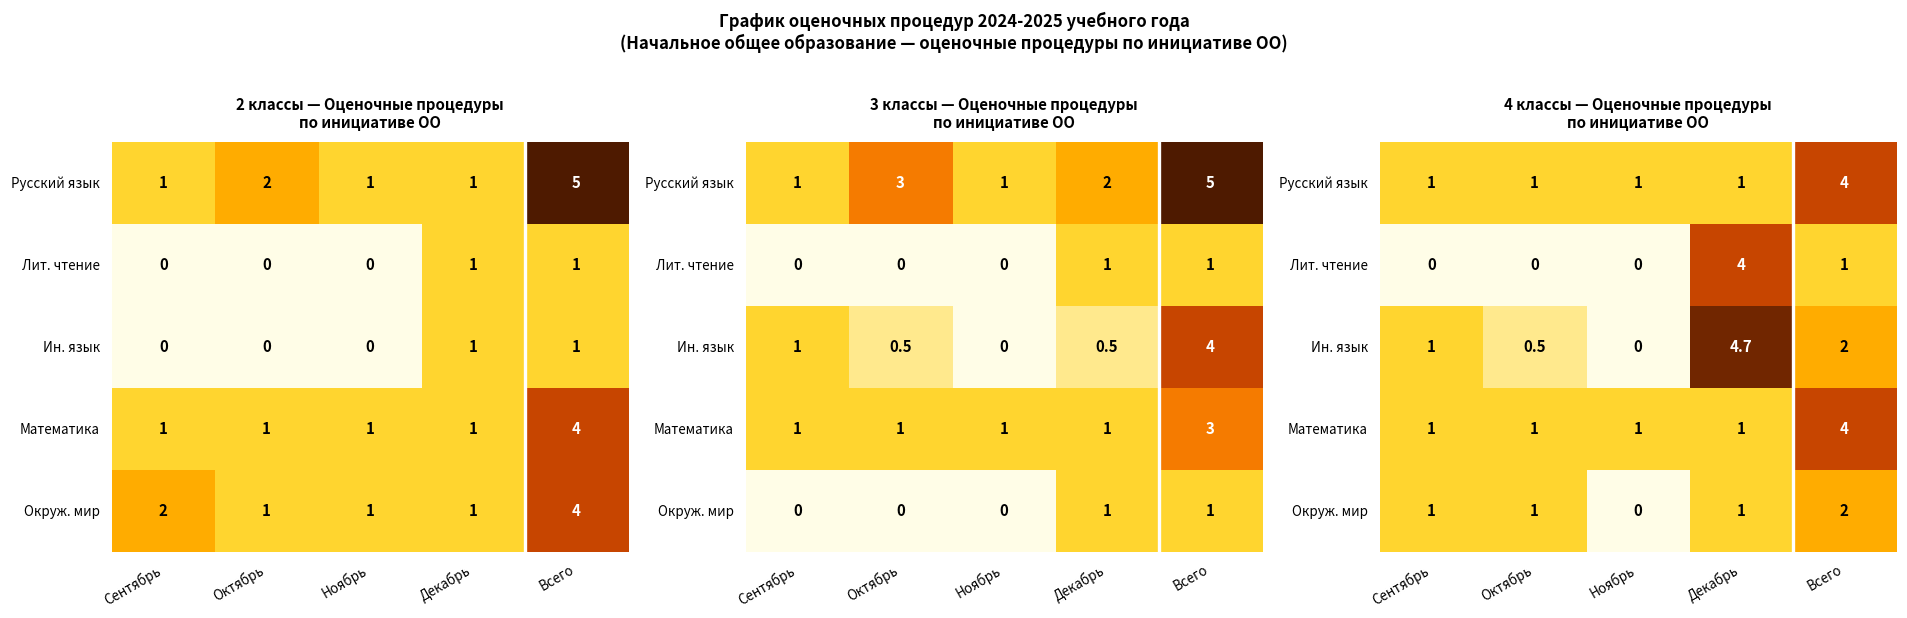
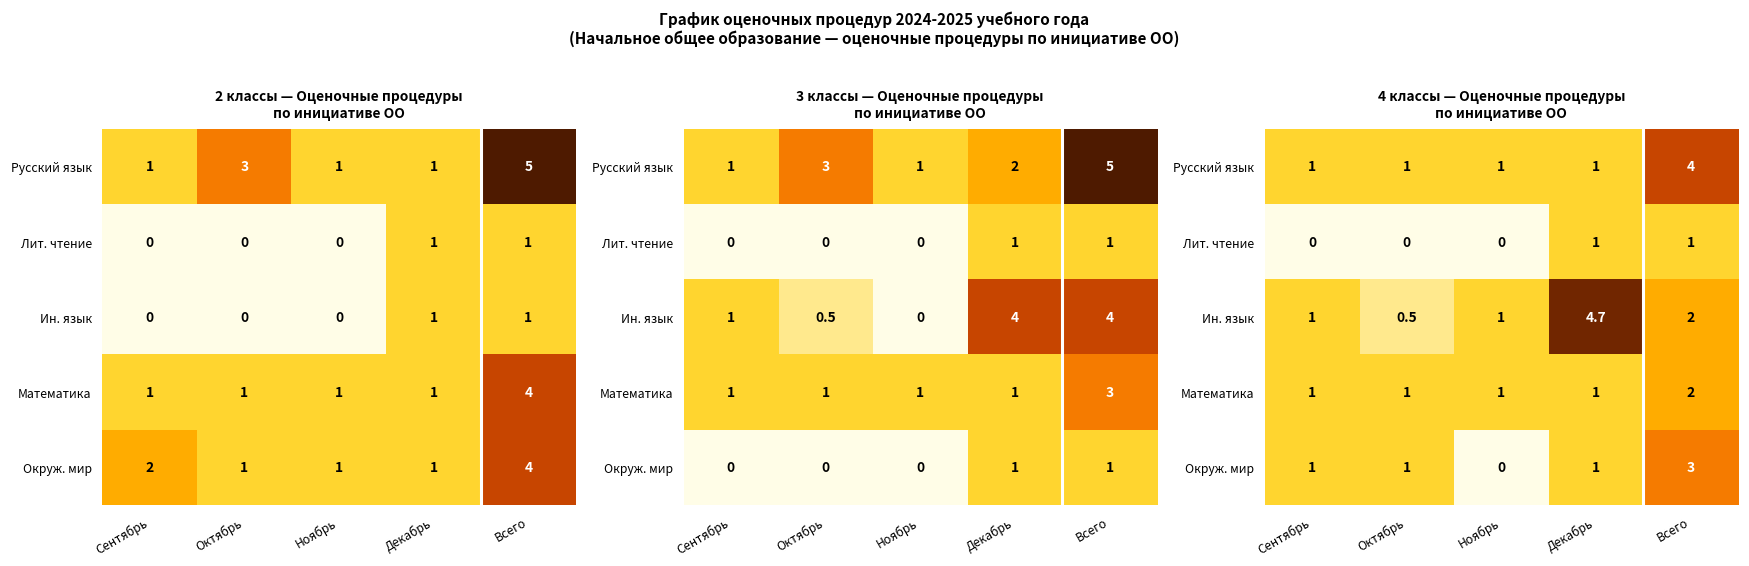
  {
    "2 классы — Оценочные процедуры по инициативе ОО": {
      "Русский язык": {
        "Сентябрь": 1,
-       "Октябрь": 2,
+       "Октябрь": 3,
        "Ноябрь": 1,
        "Декабрь": 1,
        "Всего": 5
      },
      "Лит. чтение": {
        "Сентябрь": 0,
        "Октябрь": 0,
        "Ноябрь": 0,
        "Декабрь": 1,
        "Всего": 1
      },
      "Ин. язык": {
        "Сентябрь": 0,
        "Октябрь": 0,
        "Ноябрь": 0,
        "Декабрь": 1,
        "Всего": 1
      },
      "Математика": {
        "Сентябрь": 1,
        "Октябрь": 1,
        "Ноябрь": 1,
        "Декабрь": 1,
        "Всего": 4
      },
      "Окруж. мир": {
        "Сентябрь": 2,
        "Октябрь": 1,
        "Ноябрь": 1,
        "Декабрь": 1,
        "Всего": 4
      }
    },
    "3 классы — Оценочные процедуры по инициативе ОО": {
      "Русский язык": {
        "Сентябрь": 1,
        "Октябрь": 3,
        "Ноябрь": 1,
        "Декабрь": 2,
        "Всего": 5
      },
      "Лит. чтение": {
        "Сентябрь": 0,
        "Октябрь": 0,
        "Ноябрь": 0,
        "Декабрь": 1,
        "Всего": 1
      },
      "Ин. язык": {
        "Сентябрь": 1,
        "Октябрь": 0.5,
        "Ноябрь": 0,
-       "Декабрь": 0.5,
+       "Декабрь": 4,
        "Всего": 4
      },
      "Математика": {
        "Сентябрь": 1,
        "Октябрь": 1,
        "Ноябрь": 1,
        "Декабрь": 1,
        "Всего": 3
      },
      "Окруж. мир": {
        "Сентябрь": 0,
        "Октябрь": 0,
        "Ноябрь": 0,
        "Декабрь": 1,
        "Всего": 1
      }
    },
    "4 классы — Оценочные процедуры по инициативе ОО": {
      "Русский язык": {
        "Сентябрь": 1,
        "Октябрь": 1,
        "Ноябрь": 1,
        "Декабрь": 1,
        "Всего": 4
      },
      "Лит. чтение": {
        "Сентябрь": 0,
        "Октябрь": 0,
        "Ноябрь": 0,
-       "Декабрь": 4,
+       "Декабрь": 1,
        "Всего": 1
      },
      "Ин. язык": {
        "Сентябрь": 1,
        "Октябрь": 0.5,
-       "Ноябрь": 0,
+       "Ноябрь": 1,
        "Декабрь": 4.7,
        "Всего": 2
      },
      "Математика": {
        "Сентябрь": 1,
        "Октябрь": 1,
        "Ноябрь": 1,
        "Декабрь": 1,
-       "Всего": 4
+       "Всего": 2
      },
      "Окруж. мир": {
        "Сентябрь": 1,
        "Октябрь": 1,
        "Ноябрь": 0,
        "Декабрь": 1,
-       "Всего": 2
+       "Всего": 3
      }
    }
  }
